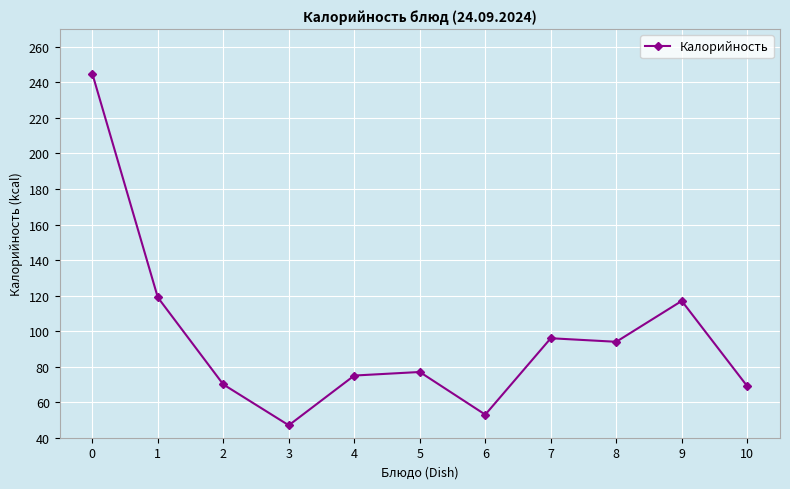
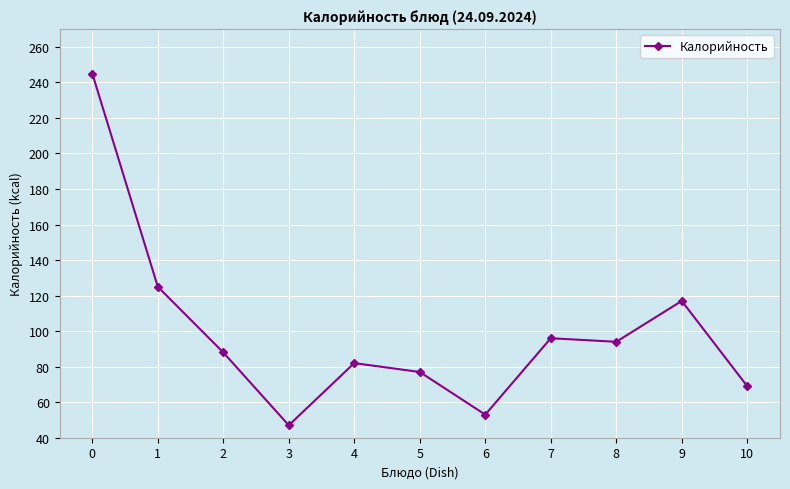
  {
    "0": 245,
-   "1": 119,
-   "2": 70,
+   "1": 125,
+   "2": 88,
    "3": 47,
-   "4": 75,
+   "4": 82,
    "5": 77,
    "6": 53,
    "7": 96,
    "8": 94,
    "9": 117,
    "10": 69
  }
